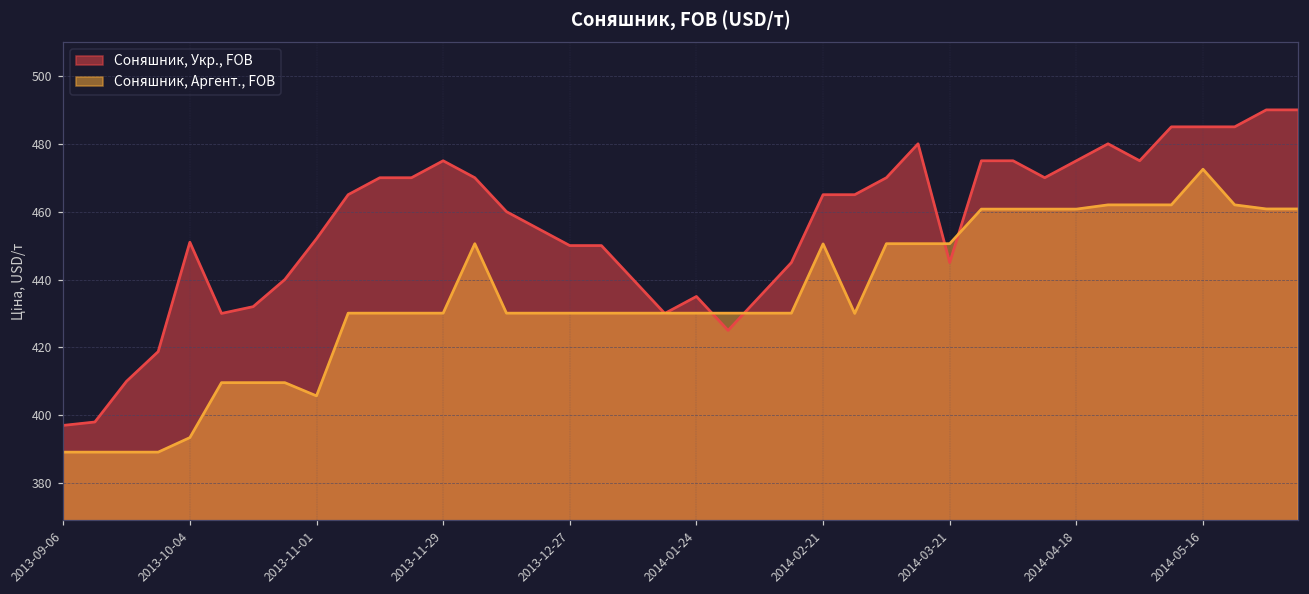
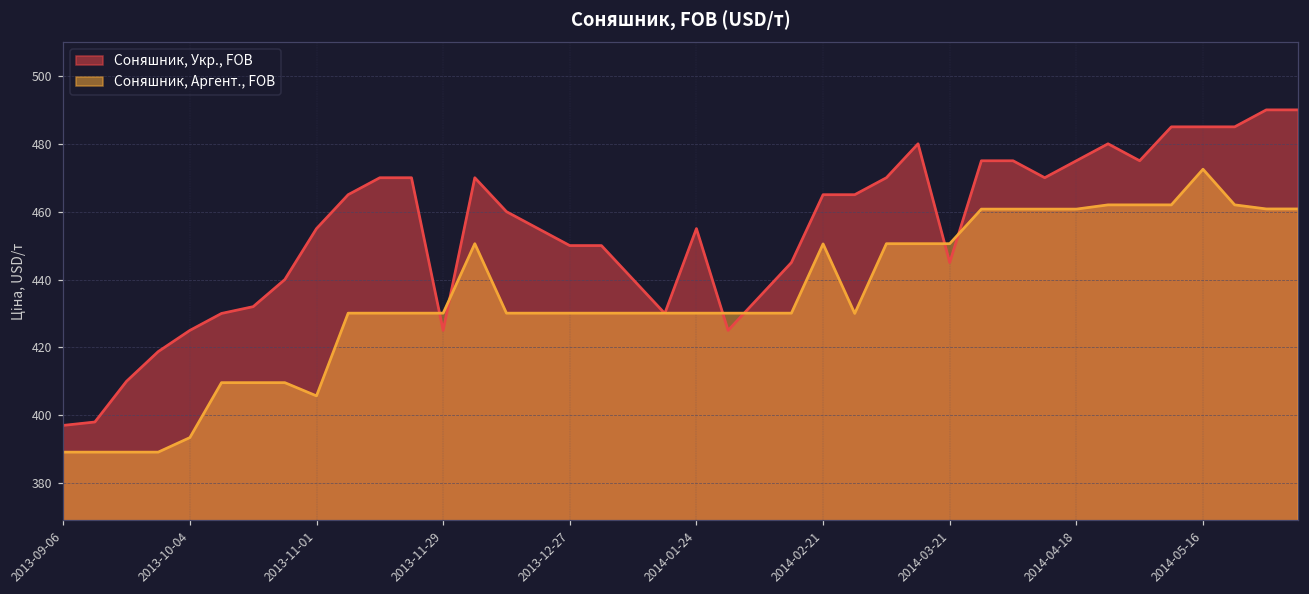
  {
    "Соняшник, Укр., FOB": {
      "2013-09-06": 397,
-     "2013-10-04": 451,
-     "2013-11-01": 452,
-     "2013-11-29": 475,
+     "2013-10-04": 425,
+     "2013-11-01": 455,
+     "2013-11-29": 425,
      "2013-12-27": 450,
-     "2014-01-24": 435,
+     "2014-01-24": 455,
      "2014-02-21": 465,
      "2014-03-21": 445,
      "2014-04-18": 475,
      "2014-05-16": 485
    },
    "Соняшник, Аргент., FOB": {
      "2013-09-06": 389,
      "2013-10-04": 393,
      "2013-11-01": 406,
      "2013-11-29": 430,
      "2013-12-27": 430,
      "2014-01-24": 430,
      "2014-02-21": 451,
      "2014-03-21": 451,
      "2014-04-18": 461,
      "2014-05-16": 473
    }
  }
